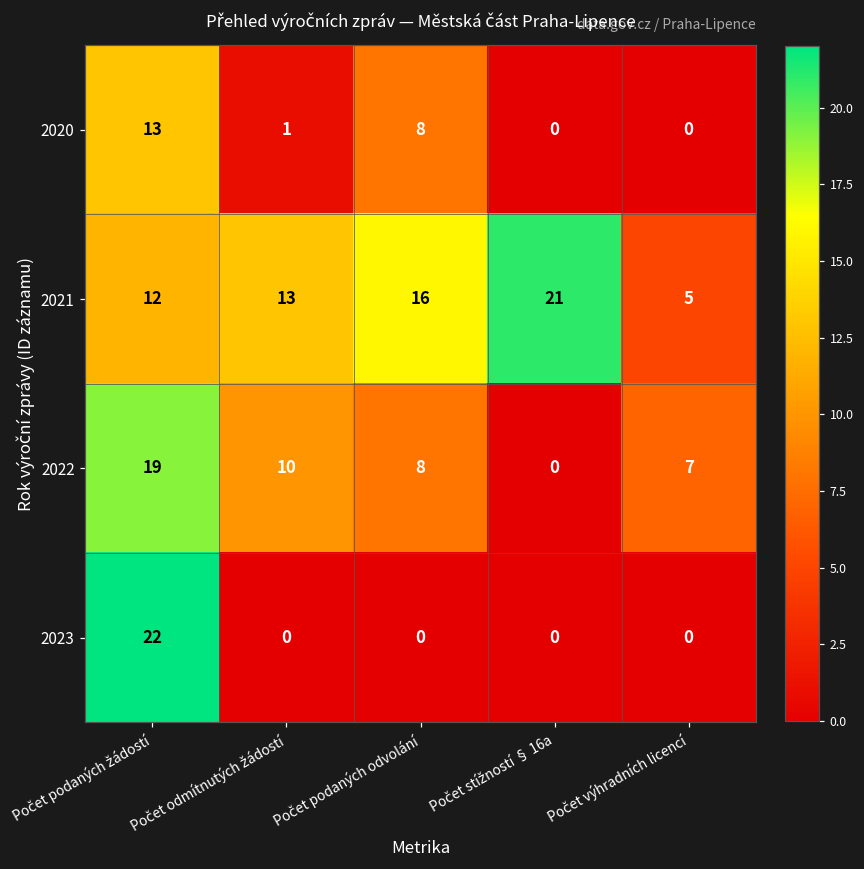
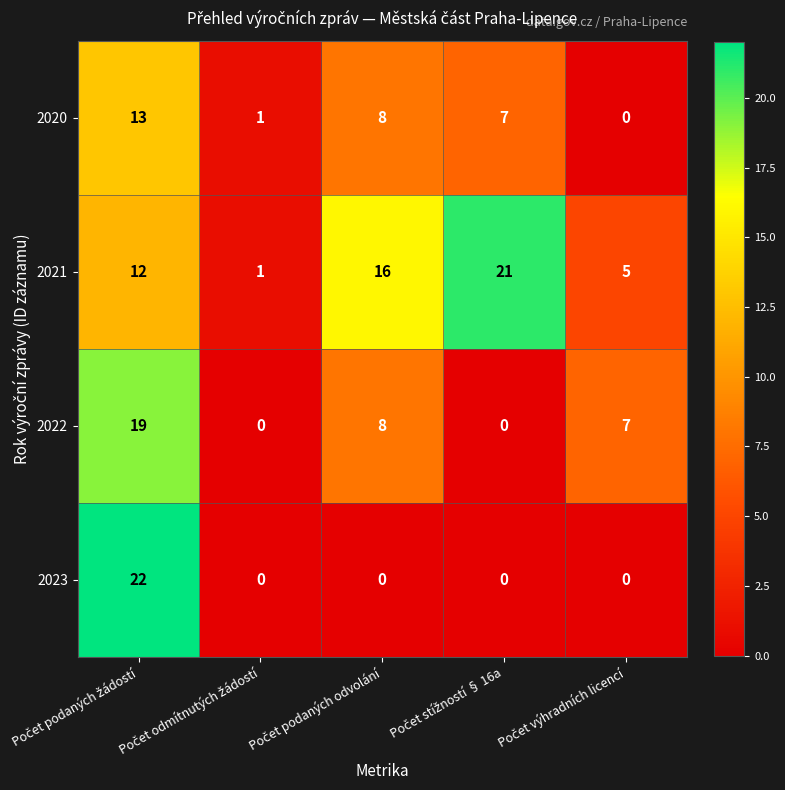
  {
    "2020": {
      "Počet podaných žádostí": 13,
      "Počet odmítnutých žádostí": 1,
      "Počet podaných odvolání": 8,
-     "Počet stížností § 16a": 0,
+     "Počet stížností § 16a": 7,
      "Počet výhradních licencí": 0
    },
    "2021": {
      "Počet podaných žádostí": 12,
-     "Počet odmítnutých žádostí": 13,
+     "Počet odmítnutých žádostí": 1,
      "Počet podaných odvolání": 16,
      "Počet stížností § 16a": 21,
      "Počet výhradních licencí": 5
    },
    "2022": {
      "Počet podaných žádostí": 19,
-     "Počet odmítnutých žádostí": 10,
+     "Počet odmítnutých žádostí": 0,
      "Počet podaných odvolání": 8,
      "Počet stížností § 16a": 0,
      "Počet výhradních licencí": 7
    },
    "2023": {
      "Počet podaných žádostí": 22,
      "Počet odmítnutých žádostí": 0,
      "Počet podaných odvolání": 0,
      "Počet stížností § 16a": 0,
      "Počet výhradních licencí": 0
    }
  }
